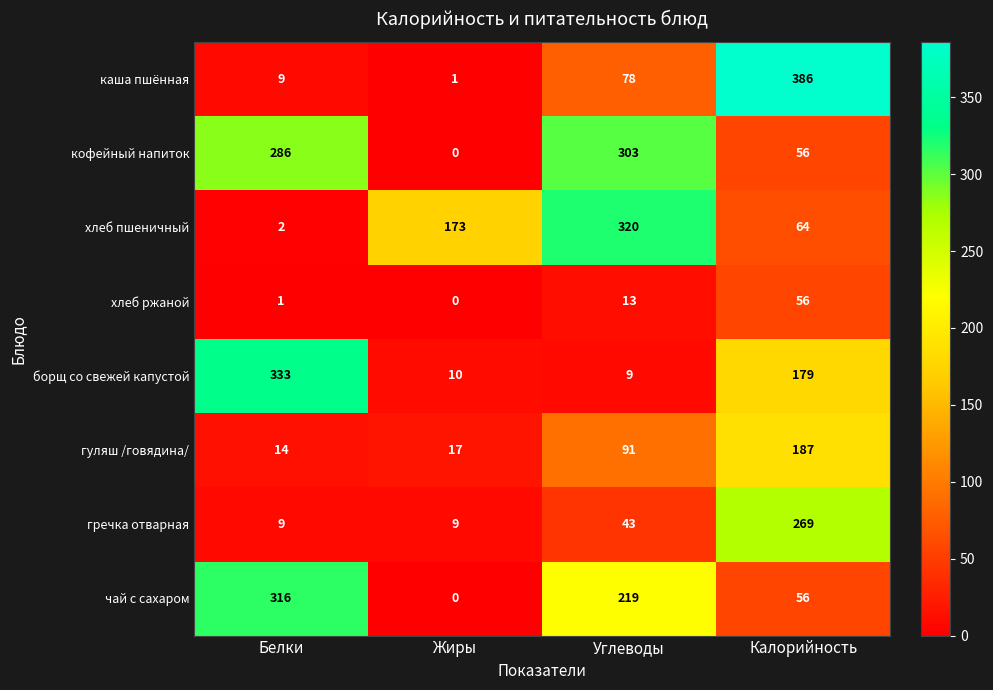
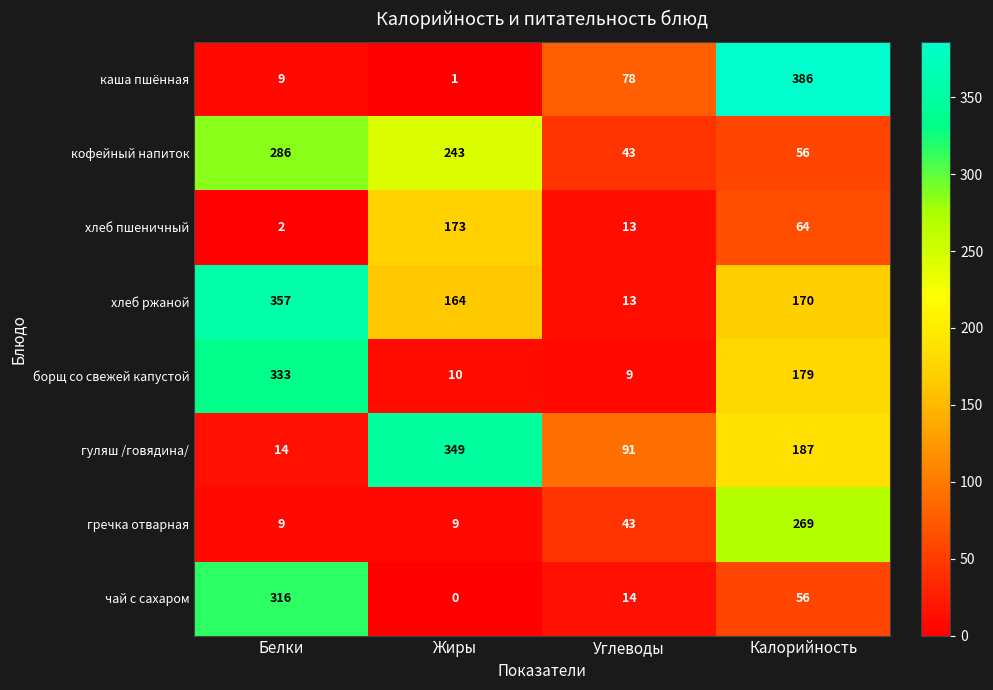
  {
    "каша пшённая": {
      "Белки": 9,
      "Жиры": 1,
      "Углеводы": 78,
      "Калорийность": 386
    },
    "кофейный напиток": {
      "Белки": 286,
-     "Жиры": 0,
-     "Углеводы": 303,
+     "Жиры": 243,
+     "Углеводы": 43,
      "Калорийность": 56
    },
    "хлеб пшеничный": {
      "Белки": 2,
      "Жиры": 173,
-     "Углеводы": 320,
+     "Углеводы": 13,
      "Калорийность": 64
    },
    "хлеб ржаной": {
-     "Белки": 1,
-     "Жиры": 0,
+     "Белки": 357,
+     "Жиры": 164,
      "Углеводы": 13,
-     "Калорийность": 56
+     "Калорийность": 170
    },
    "борщ со свежей капустой": {
      "Белки": 333,
      "Жиры": 10,
      "Углеводы": 9,
      "Калорийность": 179
    },
    "гуляш /говядина/": {
      "Белки": 14,
-     "Жиры": 17,
+     "Жиры": 349,
      "Углеводы": 91,
      "Калорийность": 187
    },
    "гречка отварная": {
      "Белки": 9,
      "Жиры": 9,
      "Углеводы": 43,
      "Калорийность": 269
    },
    "чай с сахаром": {
      "Белки": 316,
      "Жиры": 0,
-     "Углеводы": 219,
+     "Углеводы": 14,
      "Калорийность": 56
    }
  }
